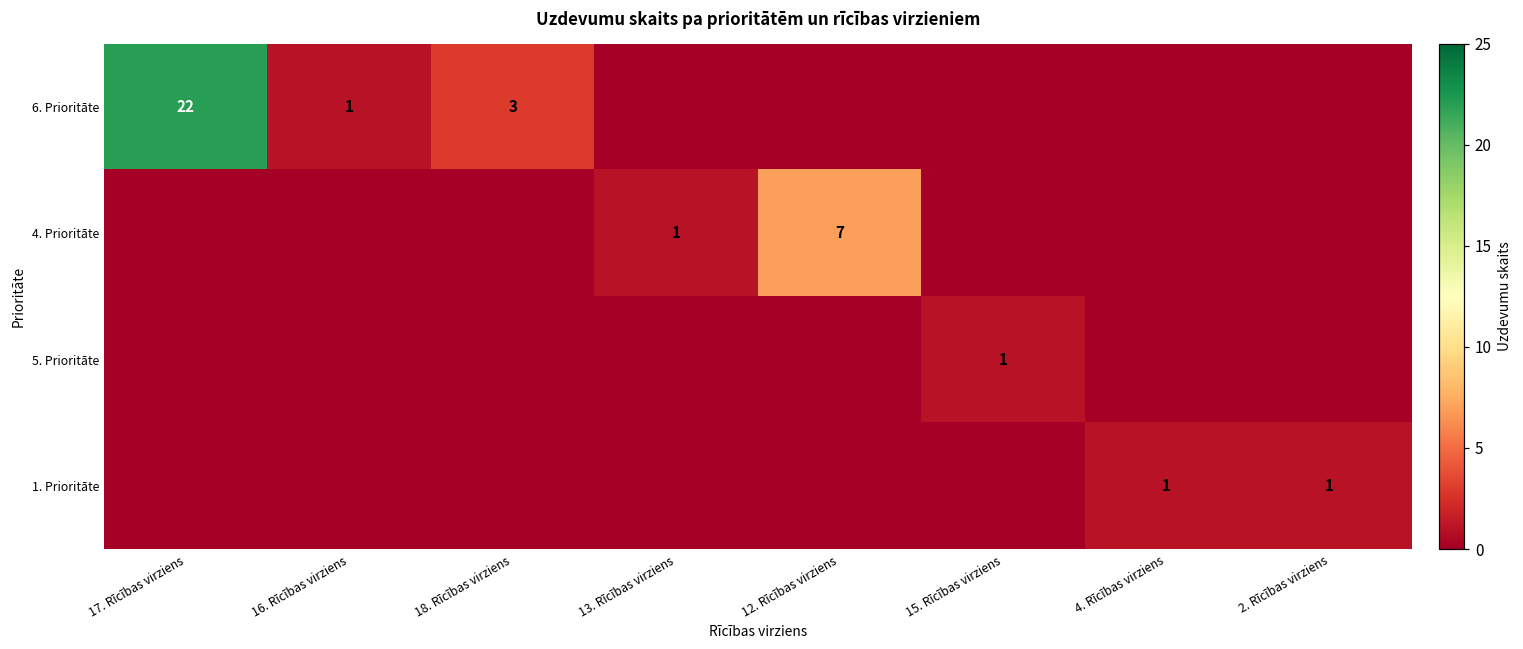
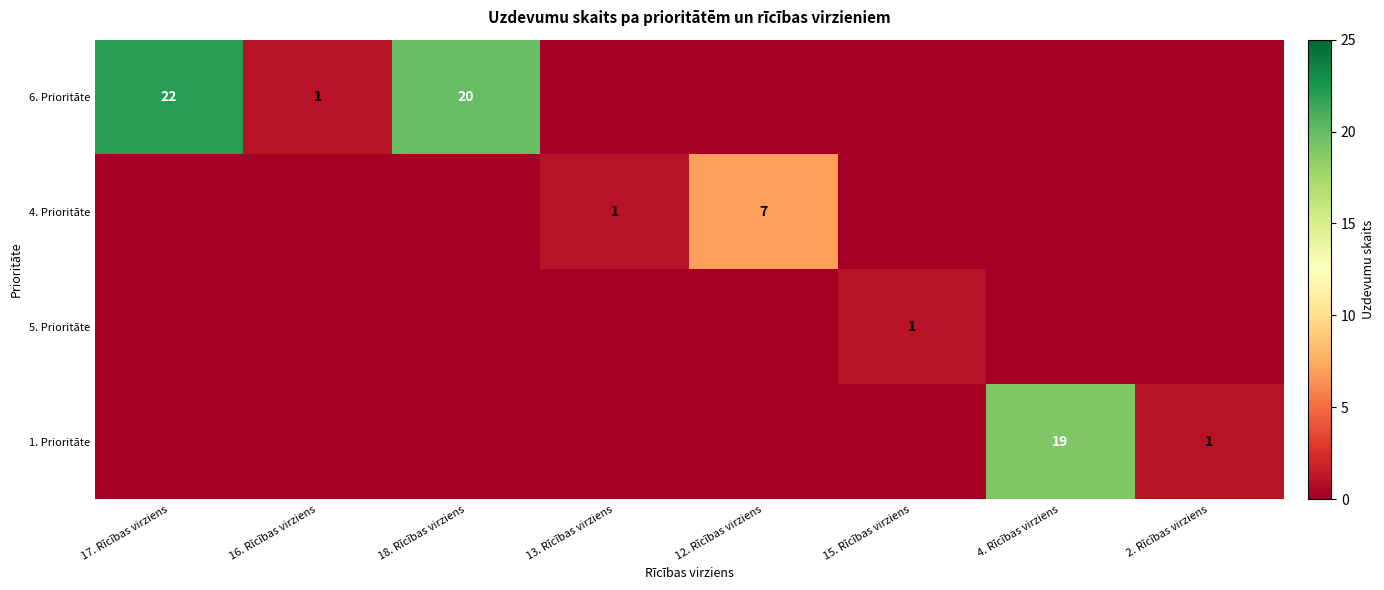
  {
    "6. Prioritāte": {
      "17. Rīcības virziens": 22,
      "16. Rīcības virziens": 1,
-     "18. Rīcības virziens": 3
+     "18. Rīcības virziens": 20
    },
    "4. Prioritāte": {
      "13. Rīcības virziens": 1,
      "12. Rīcības virziens": 7
    },
    "5. Prioritāte": {
      "15. Rīcības virziens": 1
    },
    "1. Prioritāte": {
-     "4. Rīcības virziens": 1,
+     "4. Rīcības virziens": 19,
      "2. Rīcības virziens": 1
    }
  }
